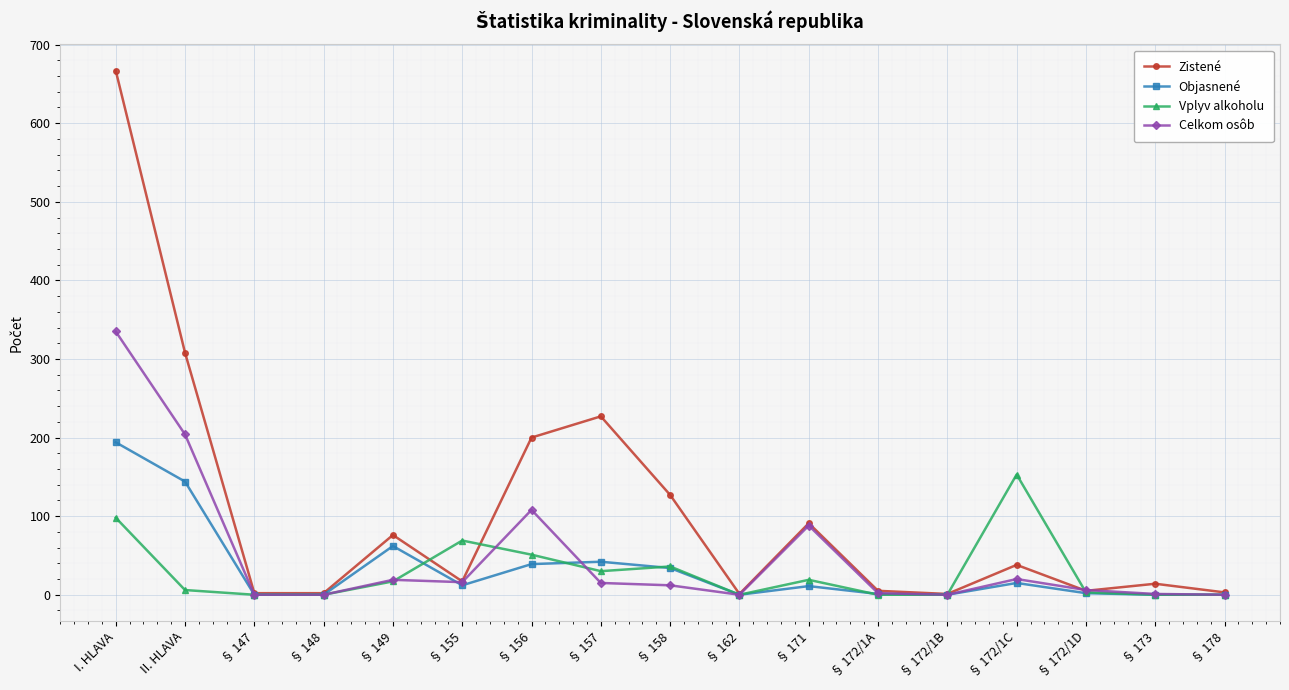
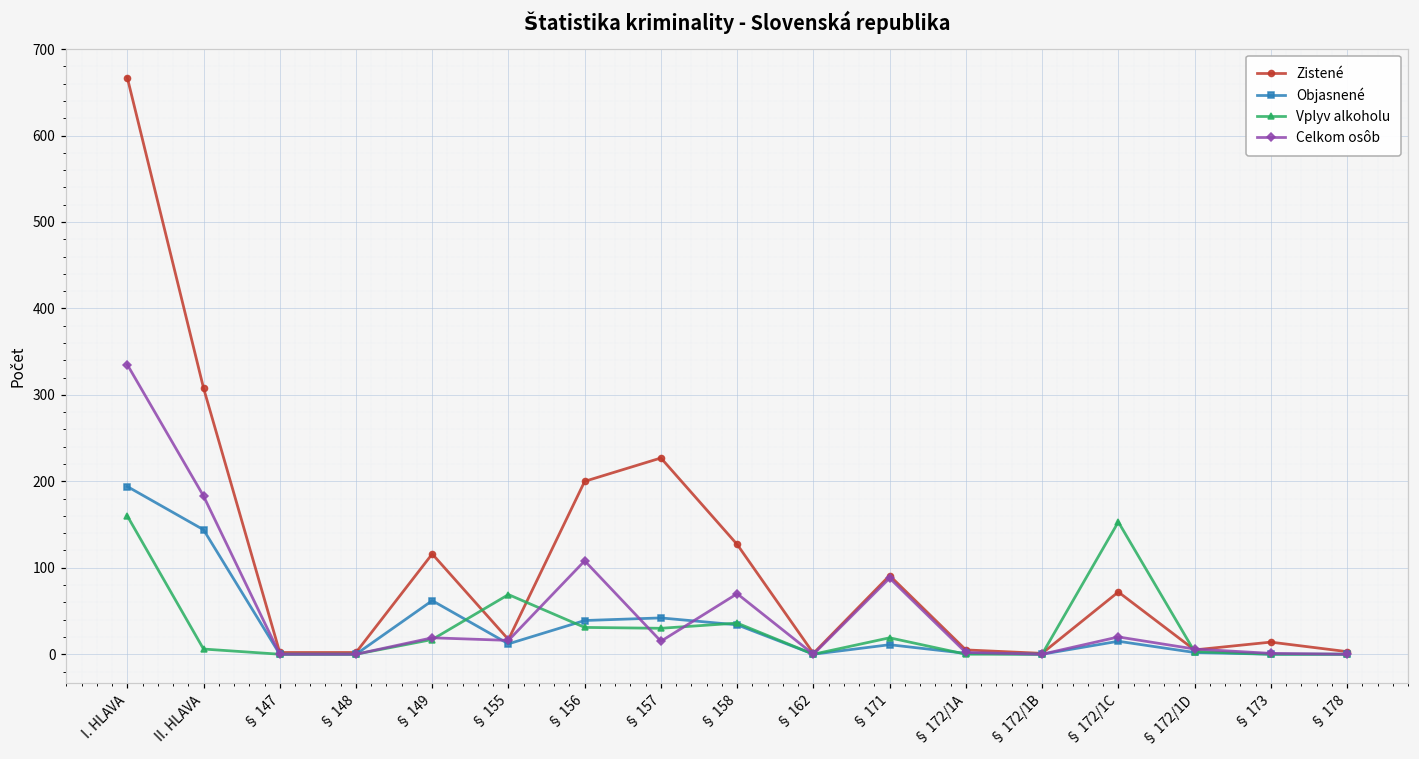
  {
    "Zistené": {
      "I. HLAVA": 670,
      "II. HLAVA": 310,
-     "§ 149": 80,
+     "§ 149": 120,
      "§ 156": 200,
      "§ 157": 230,
      "§ 158": 130,
-     "§ 172/1C": 40,
+     "§ 172/1C": 70,
      "§ 173": 10
    },
    "Objasnené": {
      "I. HLAVA": 190,
      "II. HLAVA": 140,
      "§ 149": 60,
      "§ 155": 10,
      "§ 156": 40,
      "§ 157": 40,
      "§ 171": 10,
      "§ 172/1C": 20
    },
    "Vplyv alkoholu": {
-     "I. HLAVA": 100,
+     "I. HLAVA": 160,
      "II. HLAVA": 10,
      "§ 155": 70,
-     "§ 156": 50,
+     "§ 156": 30,
      "§ 157": 30,
      "§ 171": 20,
      "§ 172/1C": 150
    },
    "Celkom osôb": {
      "I. HLAVA": 340,
-     "II. HLAVA": 200,
+     "II. HLAVA": 180,
      "§ 156": 110,
      "§ 157": 20,
-     "§ 158": 10,
+     "§ 158": 70,
      "§ 172/1C": 20
    }
  }
